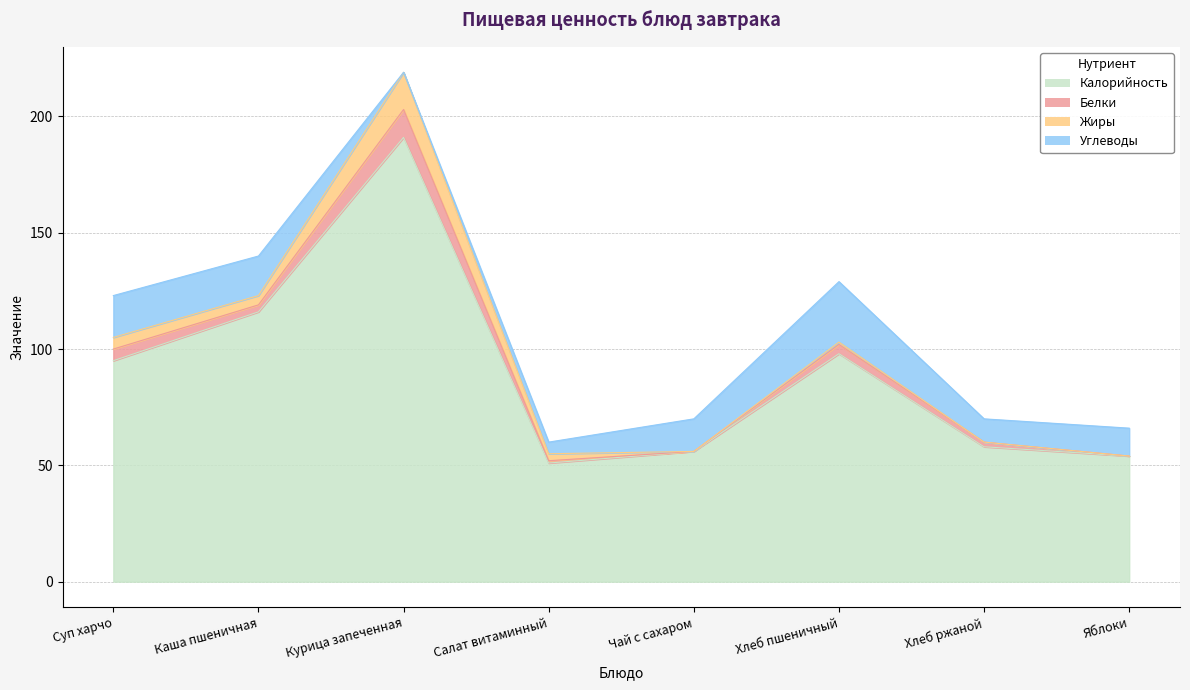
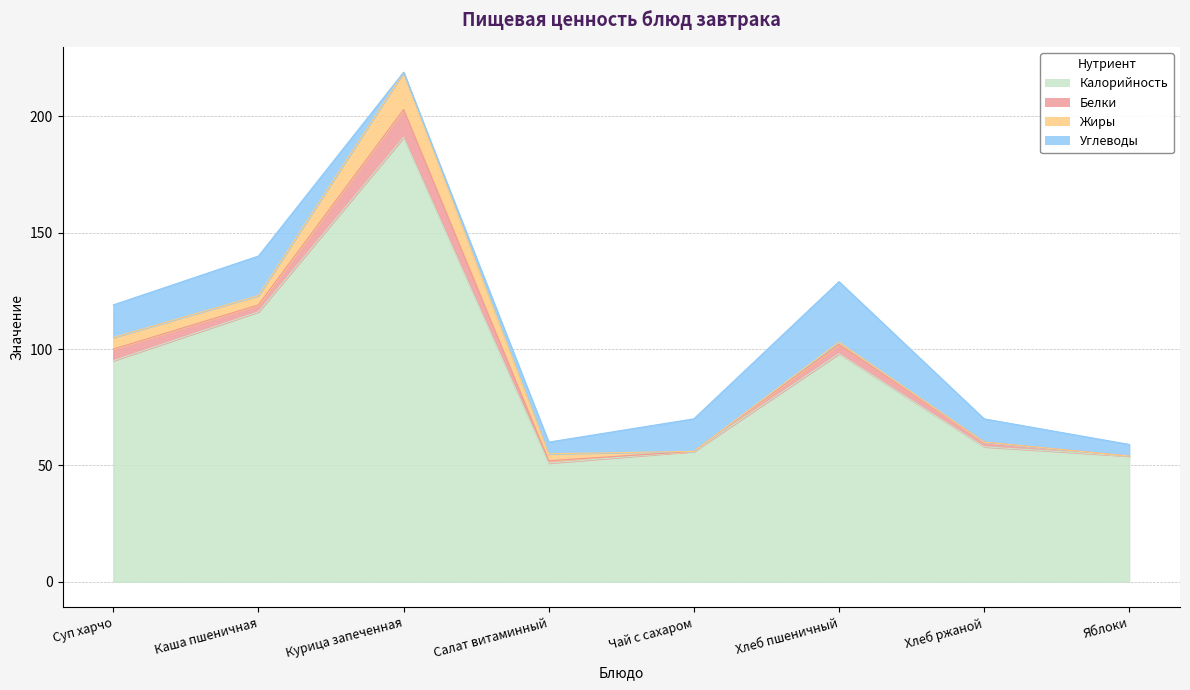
  {
    "Калорийность": {
      "Суп харчо": 95,
      "Каша пшеничная": 116,
      "Курица запеченная": 191,
      "Хлеб пшеничный": 98,
      "Хлеб ржаной": 58
    },
    "Углеводы": {
-     "Суп харчо": 18,
+     "Суп харчо": 14,
      "Каша пшеничная": 17,
      "Салат витаминный": 5,
      "Чай с сахаром": 14,
      "Хлеб пшеничный": 26,
      "Хлеб ржаной": 10,
-     "Яблоки": 12
+     "Яблоки": 5
    }
  }
